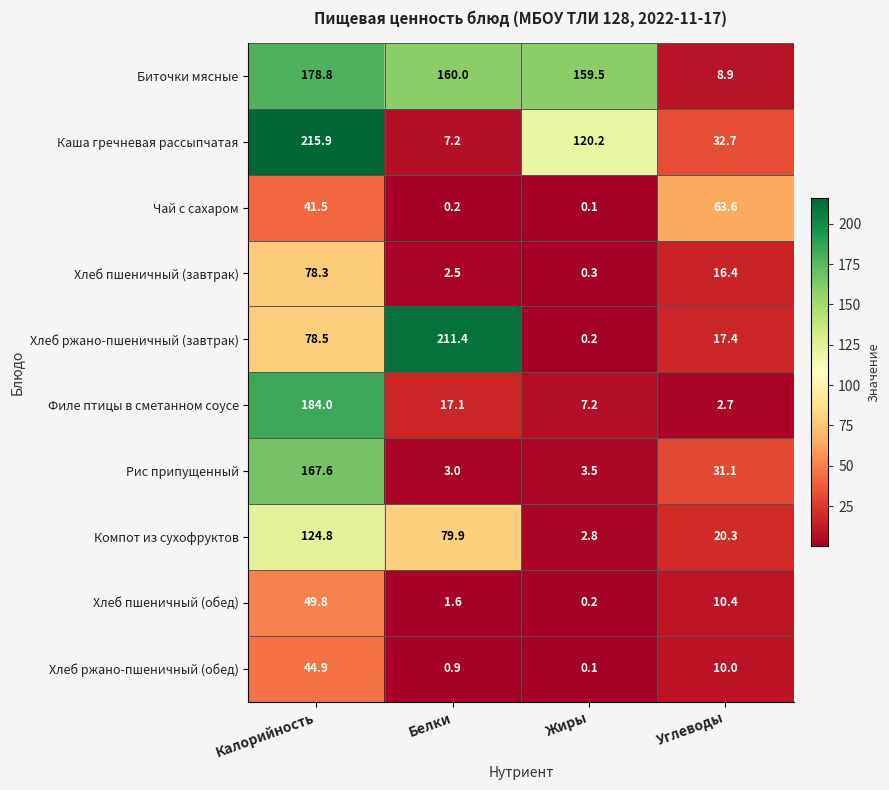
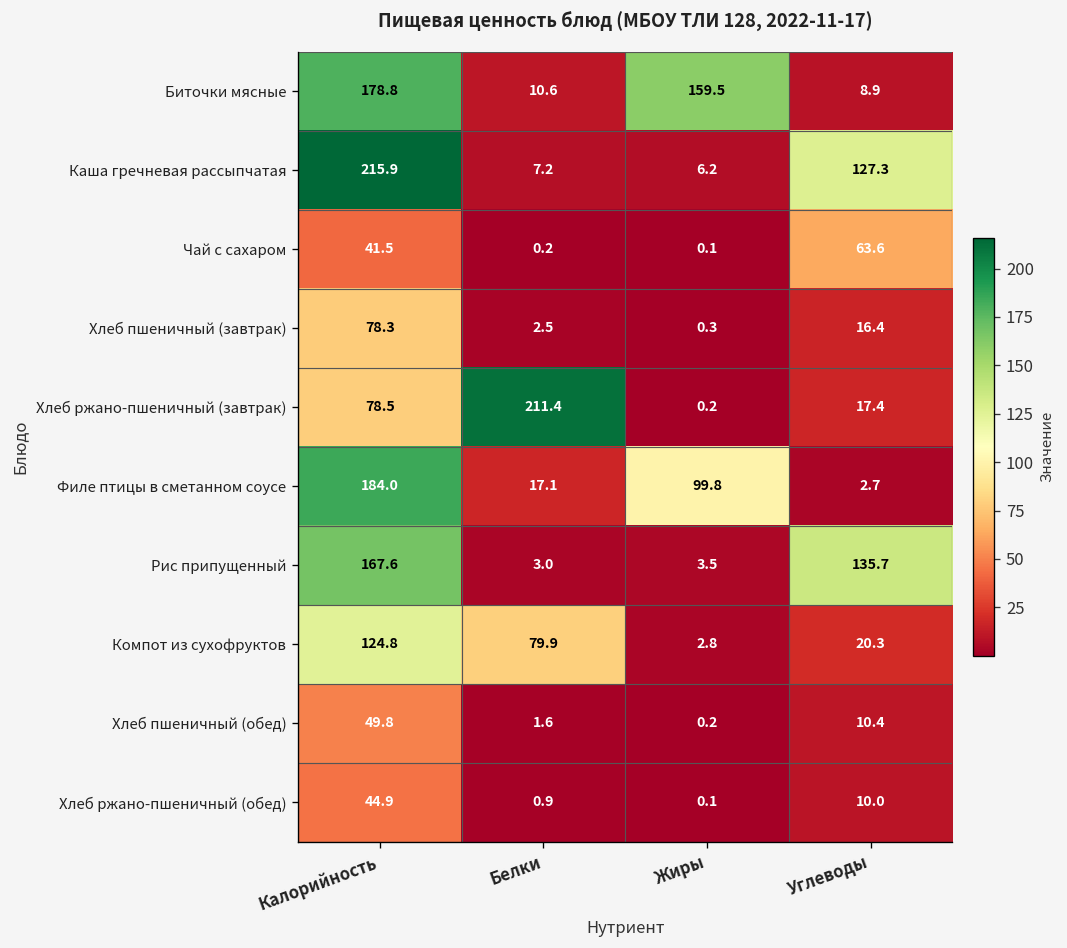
  {
    "Биточки мясные": {
      "Калорийность": 178.8,
-     "Белки": 160.0,
+     "Белки": 10.6,
      "Жиры": 159.5,
      "Углеводы": 8.9
    },
    "Каша гречневая рассыпчатая": {
      "Калорийность": 215.9,
      "Белки": 7.2,
-     "Жиры": 120.2,
-     "Углеводы": 32.7
+     "Жиры": 6.2,
+     "Углеводы": 127.3
    },
    "Чай с сахаром": {
      "Калорийность": 41.5,
      "Белки": 0.2,
      "Жиры": 0.1,
      "Углеводы": 63.6
    },
    "Хлеб пшеничный (завтрак)": {
      "Калорийность": 78.3,
      "Белки": 2.5,
      "Жиры": 0.3,
      "Углеводы": 16.4
    },
    "Хлеб ржано-пшеничный (завтрак)": {
      "Калорийность": 78.5,
      "Белки": 211.4,
      "Жиры": 0.2,
      "Углеводы": 17.4
    },
    "Филе птицы в сметанном соусе": {
      "Калорийность": 184.0,
      "Белки": 17.1,
-     "Жиры": 7.2,
+     "Жиры": 99.8,
      "Углеводы": 2.7
    },
    "Рис припущенный": {
      "Калорийность": 167.6,
      "Белки": 3.0,
      "Жиры": 3.5,
-     "Углеводы": 31.1
+     "Углеводы": 135.7
    },
    "Компот из сухофруктов": {
      "Калорийность": 124.8,
      "Белки": 79.9,
      "Жиры": 2.8,
      "Углеводы": 20.3
    },
    "Хлеб пшеничный (обед)": {
      "Калорийность": 49.8,
      "Белки": 1.6,
      "Жиры": 0.2,
      "Углеводы": 10.4
    },
    "Хлеб ржано-пшеничный (обед)": {
      "Калорийность": 44.9,
      "Белки": 0.9,
      "Жиры": 0.1,
      "Углеводы": 10.0
    }
  }
